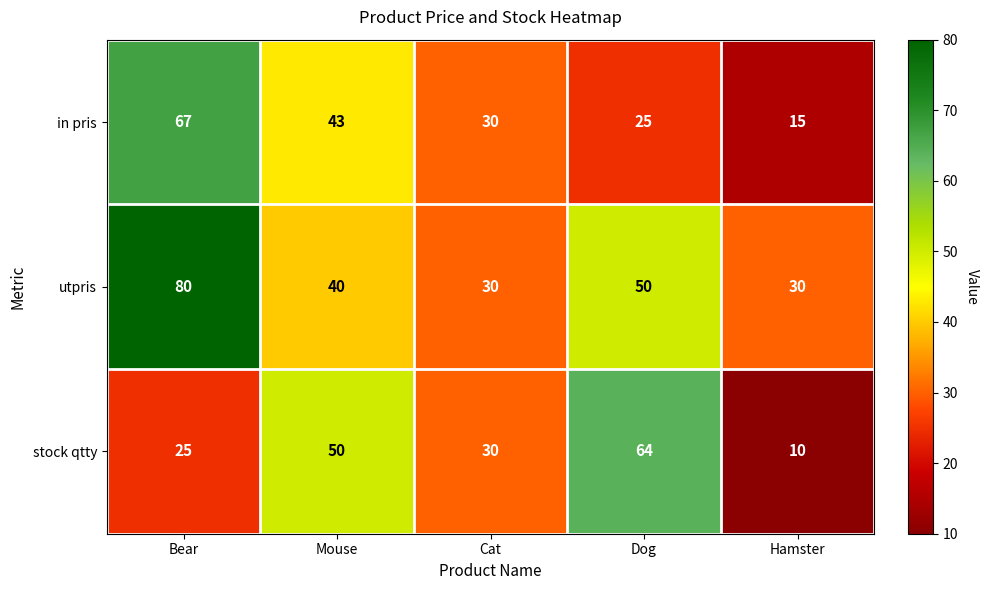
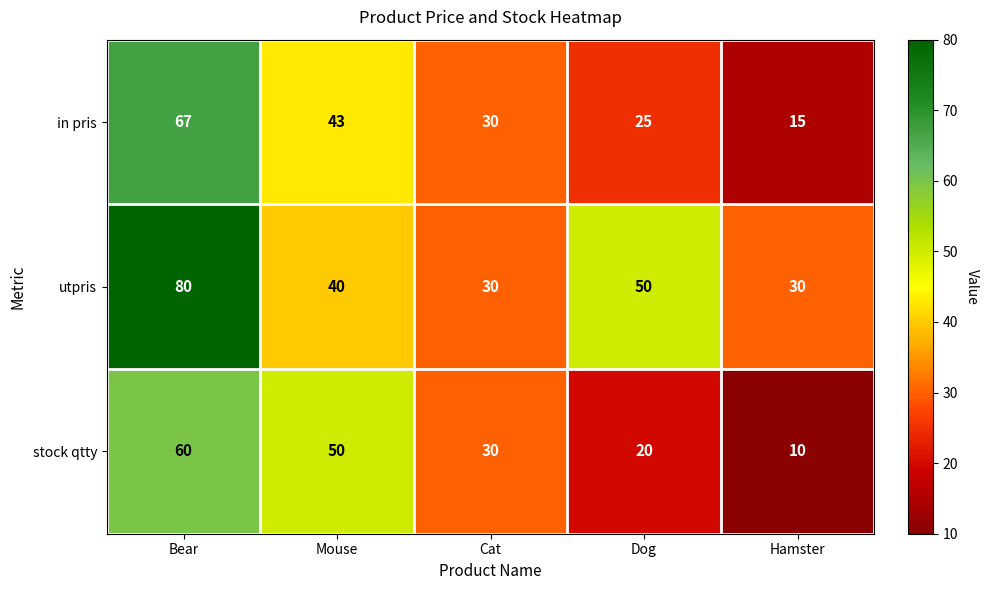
  {
    "in pris": {
      "Bear": 67,
      "Mouse": 43,
      "Cat": 30,
      "Dog": 25,
      "Hamster": 15
    },
    "utpris": {
      "Bear": 80,
      "Mouse": 40,
      "Cat": 30,
      "Dog": 50,
      "Hamster": 30
    },
    "stock qtty": {
-     "Bear": 25,
+     "Bear": 60,
      "Mouse": 50,
      "Cat": 30,
-     "Dog": 64,
+     "Dog": 20,
      "Hamster": 10
    }
  }
